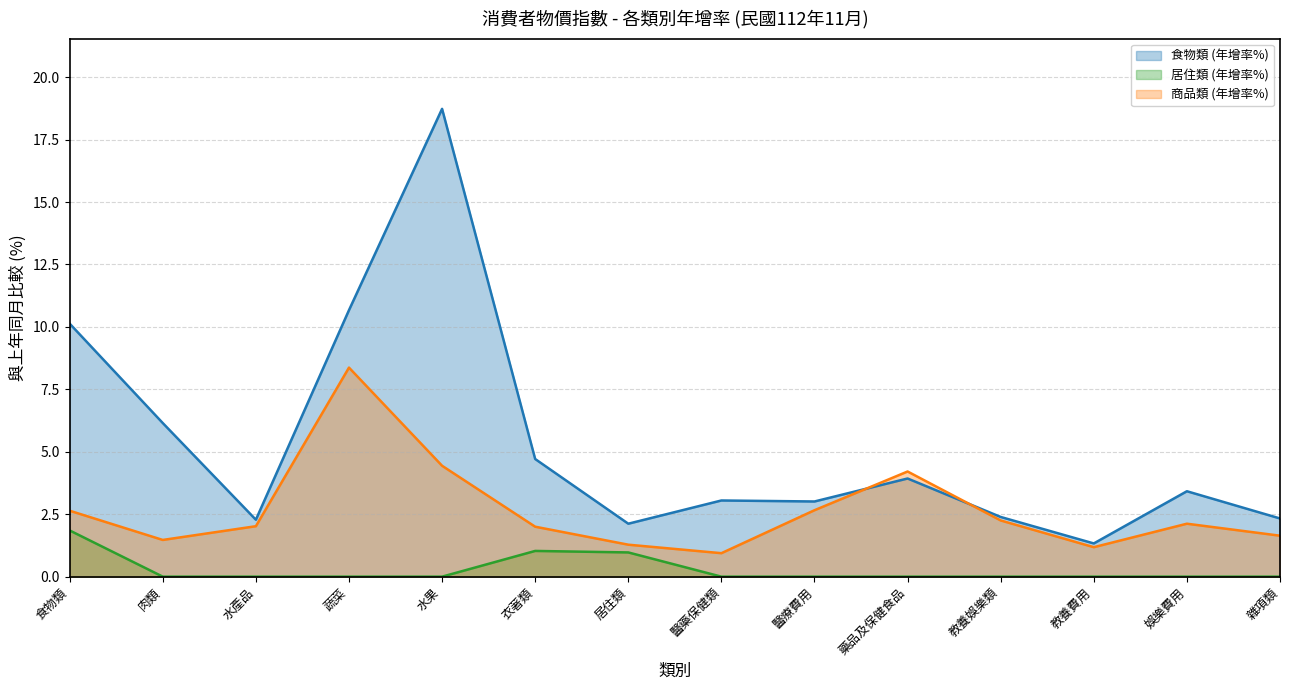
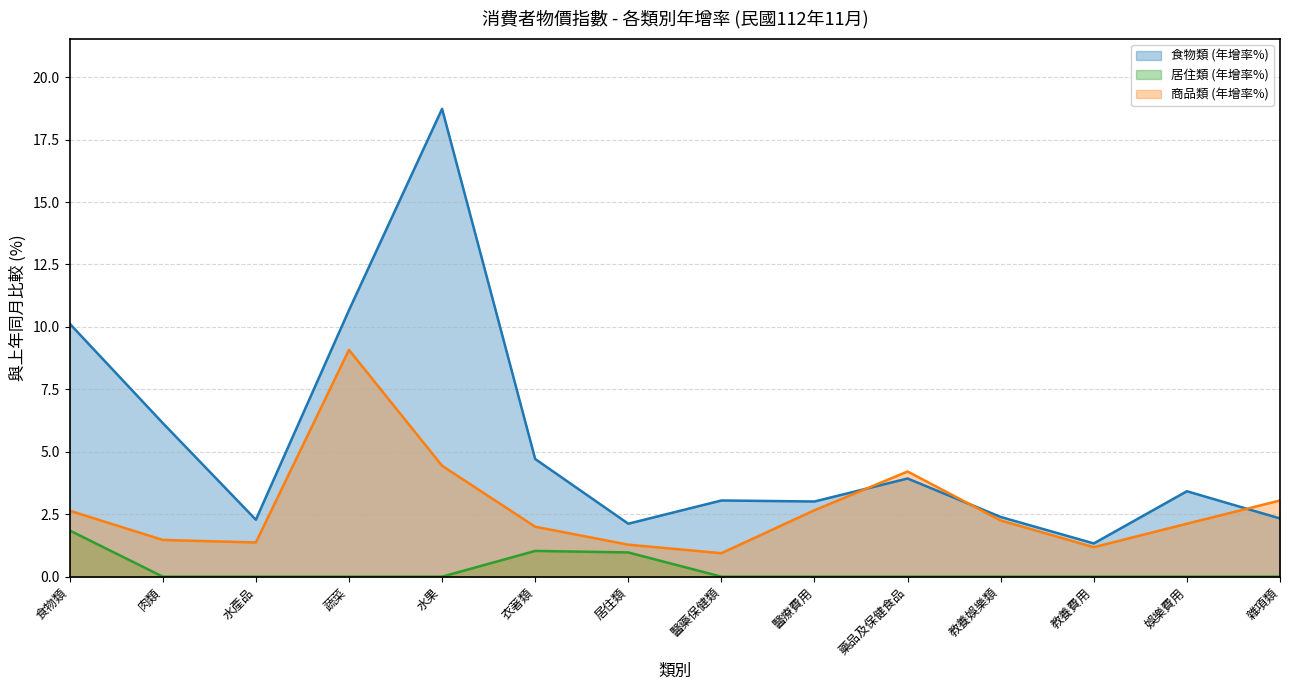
  {
    "食物類 (年增率%)": {
      "食物類": 10.1,
      "肉類": 6.2,
      "水產品": 2.3,
      "蔬菜": 10.7,
      "水果": 18.7,
      "衣著類": 4.7,
      "居住類": 2.1,
      "醫藥保健類": 3.1,
      "醫療費用": 3.0,
      "藥品及保健食品": 3.9,
      "教養娛樂類": 2.4,
      "教養費用": 1.3,
      "娛樂費用": 3.4,
      "雜項類": 2.3
    },
    "居住類 (年增率%)": {
      "食物類": 1.9,
      "肉類": 0.0,
      "水產品": 0.0,
      "蔬菜": 0.0,
      "水果": 0.0,
      "衣著類": 1.0,
      "居住類": 1.0,
      "醫藥保健類": 0.0,
      "醫療費用": 0.0,
      "藥品及保健食品": 0.0,
      "教養娛樂類": 0.0,
      "教養費用": 0.0,
      "娛樂費用": 0.0,
      "雜項類": 0.0
    },
    "商品類 (年增率%)": {
      "食物類": 2.6,
      "肉類": 1.5,
-     "水產品": 2.0,
-     "蔬菜": 8.4,
+     "水產品": 1.4,
+     "蔬菜": 9.1,
      "水果": 4.4,
      "衣著類": 2.0,
      "居住類": 1.3,
      "醫藥保健類": 0.9,
      "醫療費用": 2.7,
      "藥品及保健食品": 4.2,
      "教養娛樂類": 2.3,
      "教養費用": 1.2,
      "娛樂費用": 2.1,
-     "雜項類": 1.6
+     "雜項類": 3.1
    }
  }
